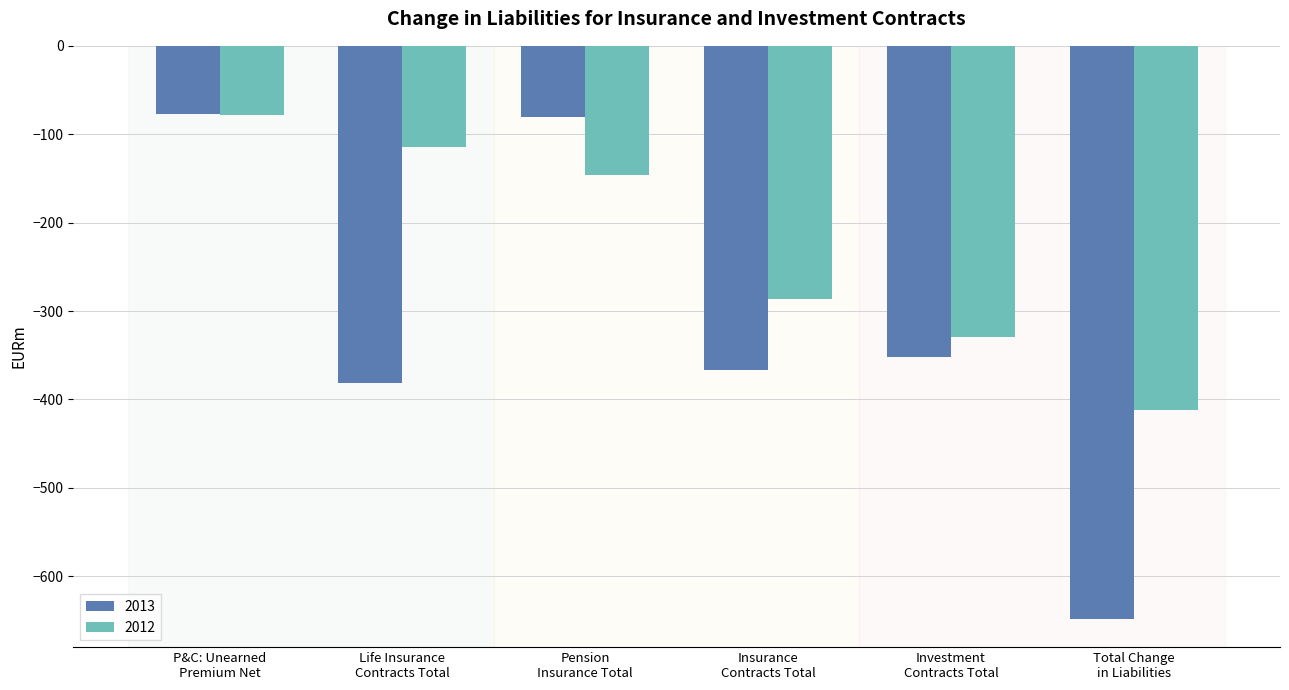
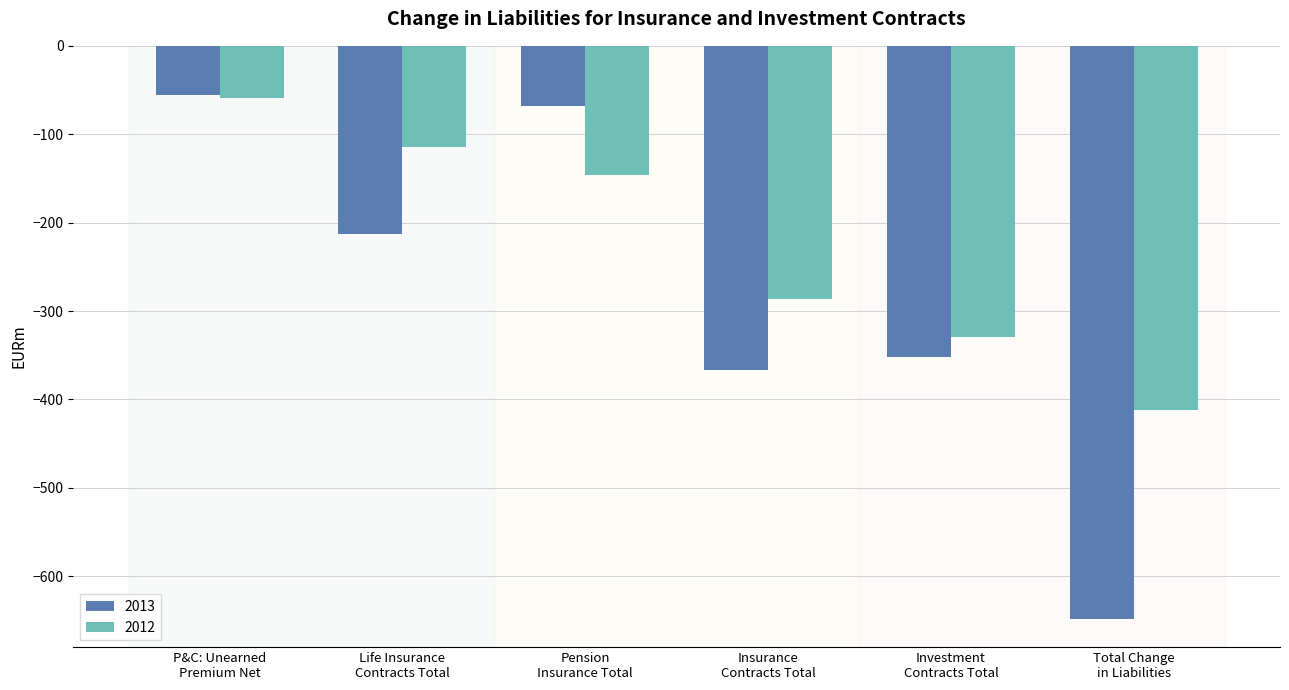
  {
    "2013": {
-     "P&C: Unearned Premium Net": -80,
-     "Life Insurance Contracts Total": -380,
-     "Pension Insurance Total": -80,
+     "P&C: Unearned Premium Net": -60,
+     "Life Insurance Contracts Total": -210,
+     "Pension Insurance Total": -70,
      "Insurance Contracts Total": -370,
      "Investment Contracts Total": -350,
      "Total Change in Liabilities": -650
    },
    "2012": {
-     "P&C: Unearned Premium Net": -80,
+     "P&C: Unearned Premium Net": -60,
      "Life Insurance Contracts Total": -110,
      "Pension Insurance Total": -150,
      "Insurance Contracts Total": -290,
      "Investment Contracts Total": -330,
      "Total Change in Liabilities": -410
    }
  }
